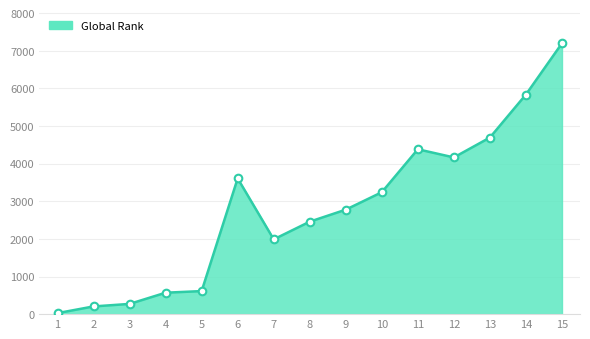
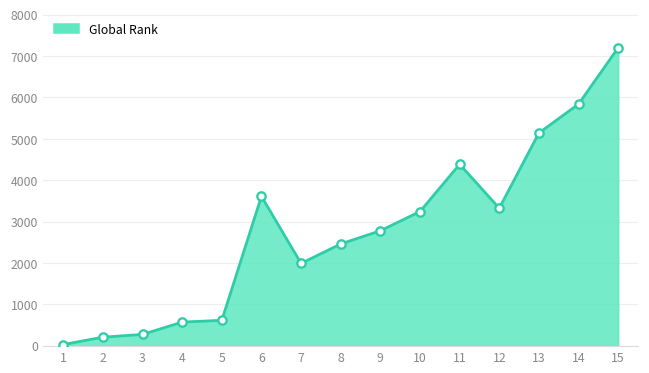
  {
    "1": 0,
    "2": 200,
    "3": 300,
    "4": 600,
    "5": 600,
    "6": 3600,
    "7": 2000,
    "8": 2500,
    "9": 2800,
    "10": 3200,
    "11": 4400,
-   "12": 4200,
-   "13": 4700,
+   "12": 3300,
+   "13": 5100,
    "14": 5800,
    "15": 7200
  }
